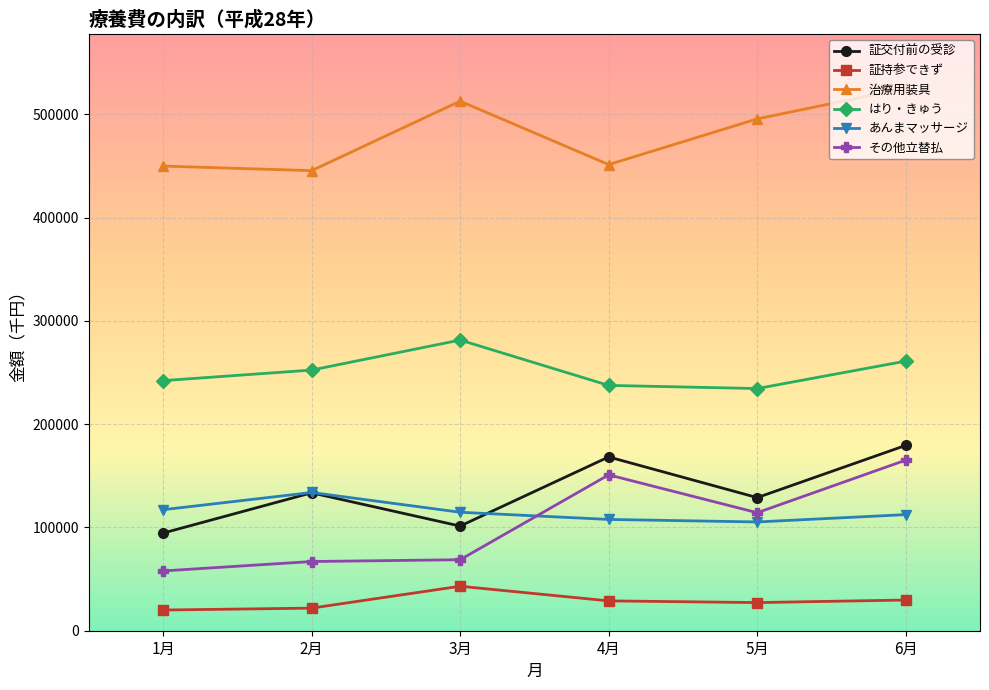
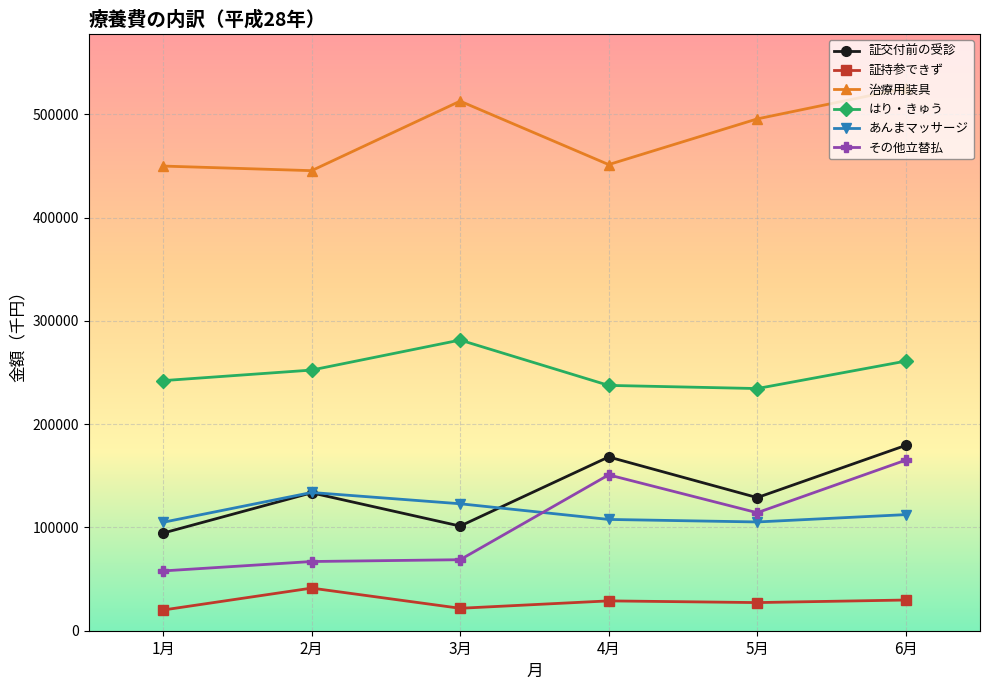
  {
    "証交付前の受診": {
      "1月": 95000,
      "3月": 101000,
      "4月": 168000,
      "5月": 129000,
      "6月": 179000
    },
    "証持参できず": {
      "1月": 20000,
-     "2月": 22000,
-     "3月": 43000,
+     "2月": 41000,
+     "3月": 22000,
      "4月": 29000,
      "5月": 27000,
      "6月": 30000
    },
    "治療用装具": {
      "1月": 450000,
      "2月": 445000,
      "3月": 513000,
      "4月": 451000,
      "5月": 495000
    },
    "はり・きゅう": {
      "1月": 242000,
      "2月": 252000,
      "3月": 281000,
      "4月": 237000,
      "5月": 234000,
      "6月": 261000
    },
    "あんまマッサージ": {
-     "1月": 117000,
-     "3月": 115000,
+     "1月": 105000,
+     "3月": 123000,
      "4月": 108000,
      "5月": 105000,
      "6月": 112000
    },
    "その他立替払": {
      "1月": 58000,
      "2月": 67000,
      "3月": 69000,
      "4月": 151000,
      "5月": 114000,
      "6月": 165000
    }
  }
